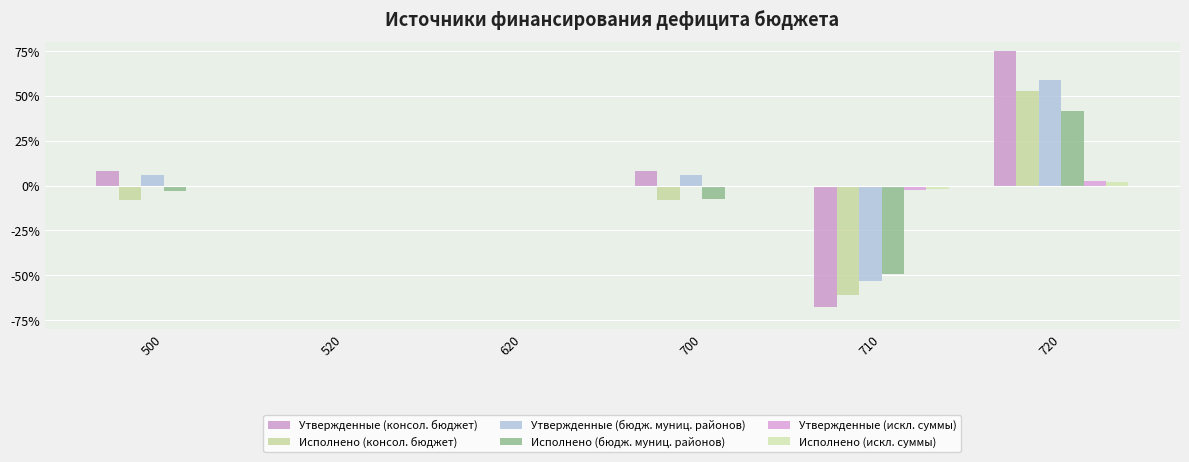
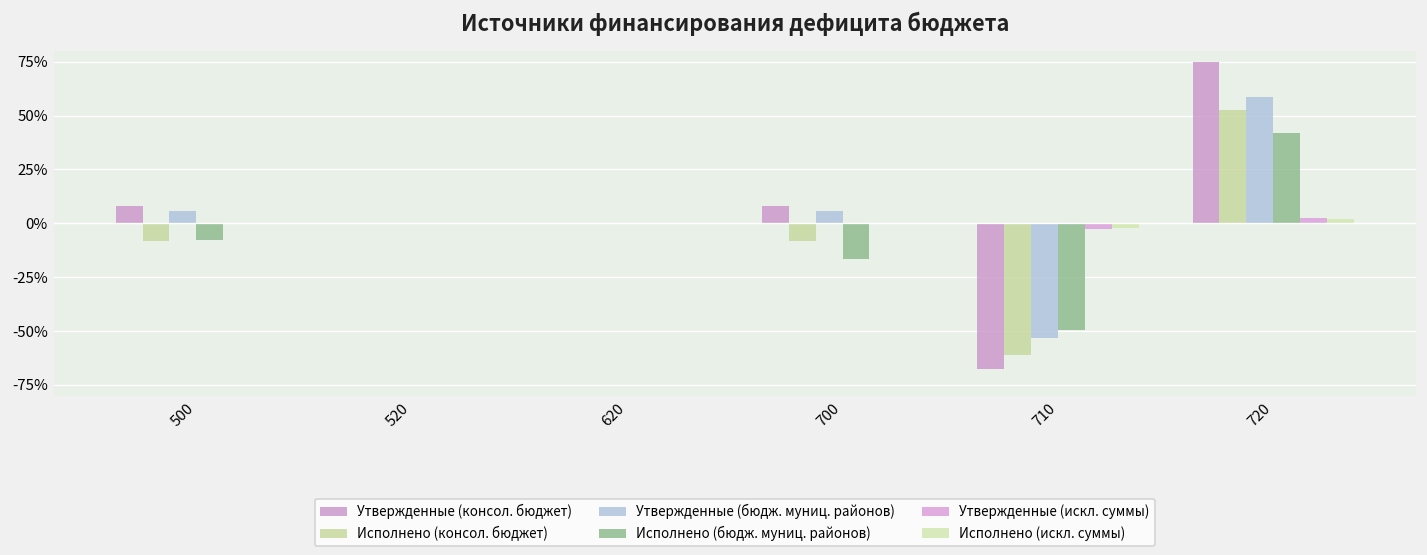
  {
    "Исполнено (бюдж. муниц. районов)": {
-     "500": "-3%",
+     "500": "-8%",
      "520": "0%",
      "620": "0%",
-     "700": "-8%",
+     "700": "-17%",
      "710": "-49%",
      "720": "42%"
    }
  }
